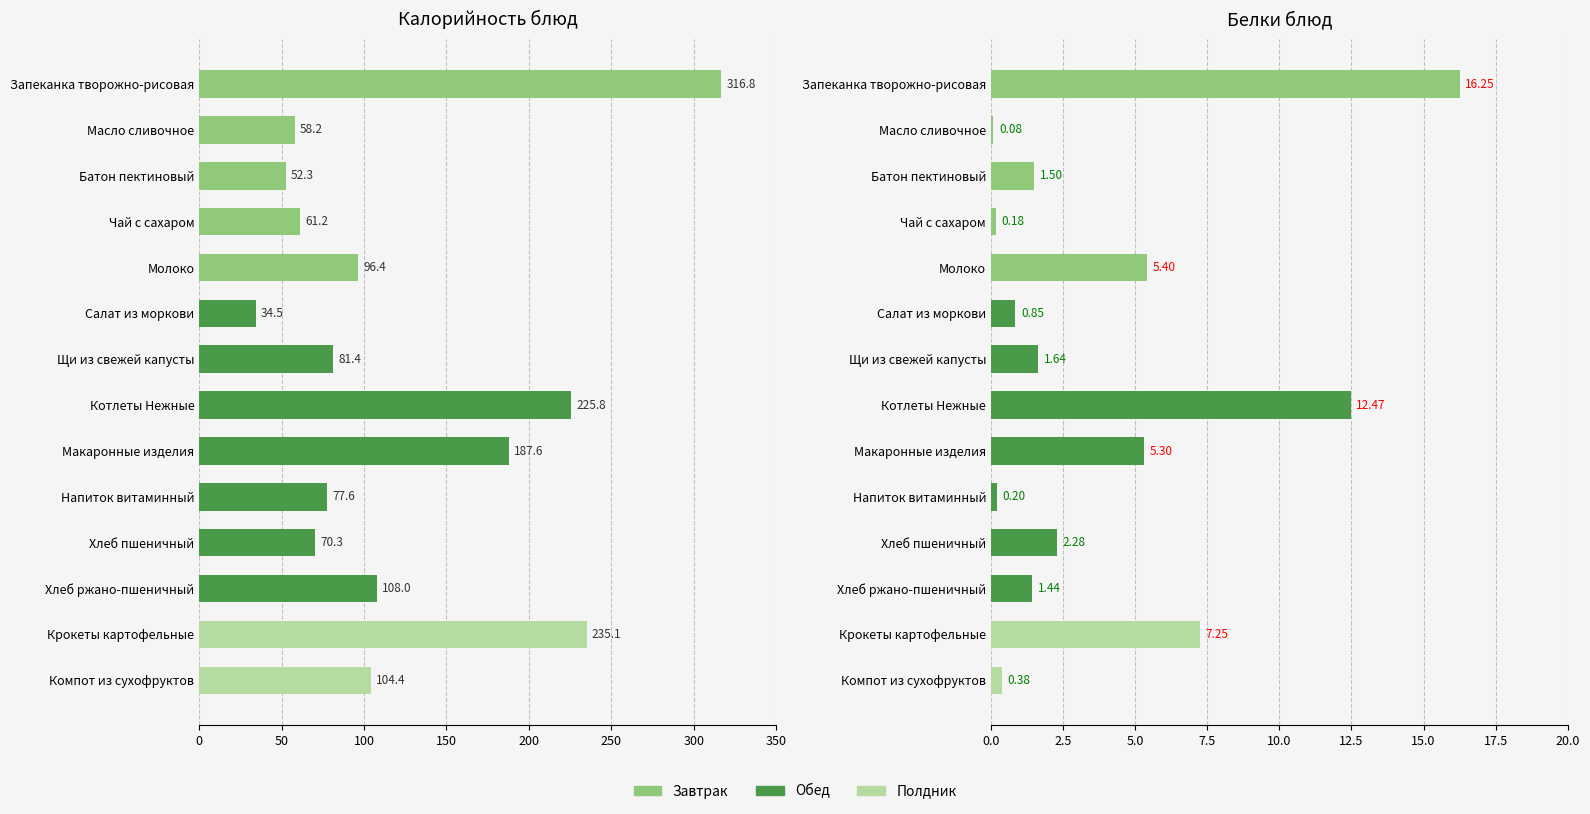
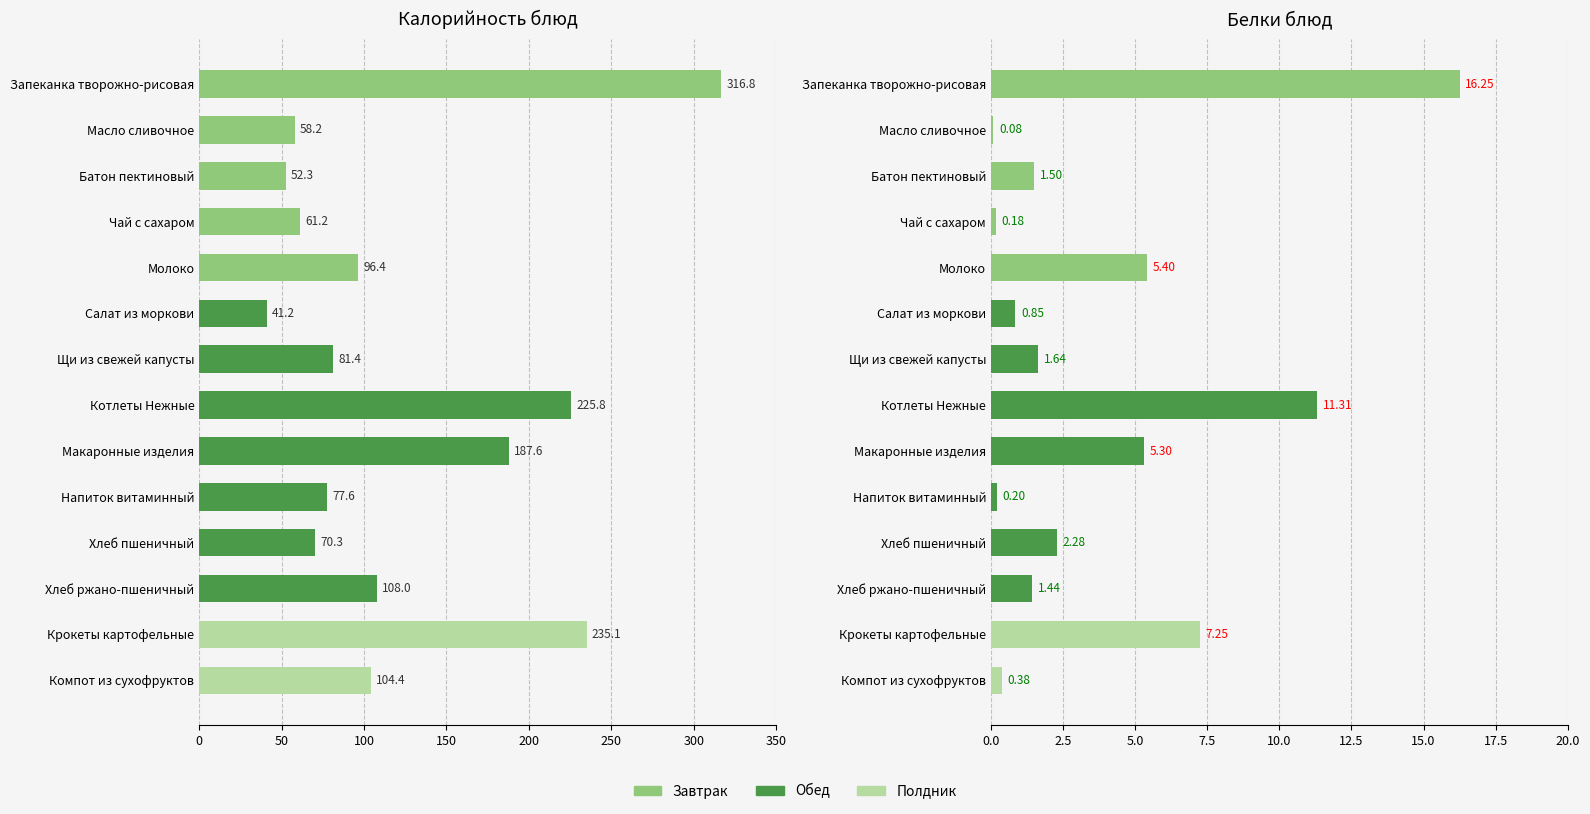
  {
    "Калорийность блюд": {
      "Запеканка творожно-рисовая": 316.8,
      "Масло сливочное": 58.2,
      "Батон пектиновый": 52.3,
      "Чай с сахаром": 61.2,
      "Молоко": 96.4,
-     "Салат из моркови": 34.5,
+     "Салат из моркови": 41.2,
      "Щи из свежей капусты": 81.4,
      "Котлеты Нежные": 225.8,
      "Макаронные изделия": 187.6,
      "Напиток витаминный": 77.6,
      "Хлеб пшеничный": 70.3,
      "Хлеб ржано-пшеничный": 108.0,
      "Крокеты картофельные": 235.1,
      "Компот из сухофруктов": 104.4
    },
    "Белки блюд": {
      "Запеканка творожно-рисовая": 16.25,
      "Масло сливочное": 0.08,
      "Батон пектиновый": 1.50,
      "Чай с сахаром": 0.18,
      "Молоко": 5.40,
      "Салат из моркови": 0.85,
      "Щи из свежей капусты": 1.64,
-     "Котлеты Нежные": 12.47,
+     "Котлеты Нежные": 11.31,
      "Макаронные изделия": 5.30,
      "Напиток витаминный": 0.20,
      "Хлеб пшеничный": 2.28,
      "Хлеб ржано-пшеничный": 1.44,
      "Крокеты картофельные": 7.25,
      "Компот из сухофруктов": 0.38
    }
  }
